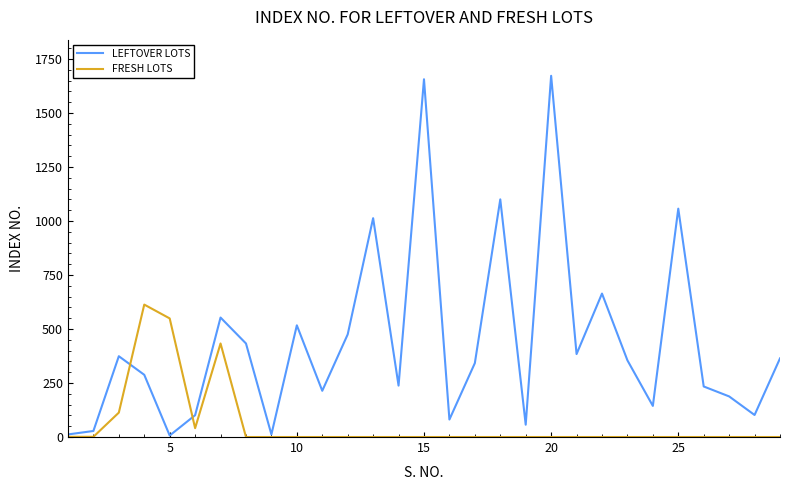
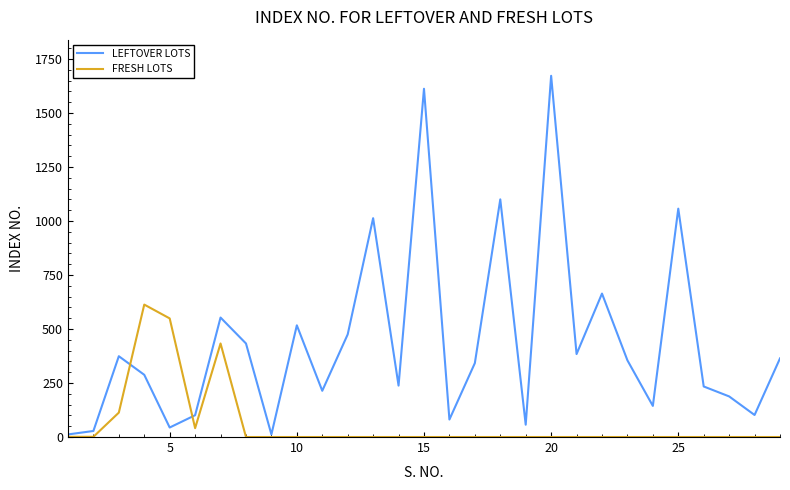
  {
    "LEFTOVER LOTS": {
-     "5": 10,
+     "5": 40,
      "10": 520,
-     "15": 1660,
+     "15": 1610,
      "20": 1670,
      "25": 1060
    },
    "FRESH LOTS": {
      "5": 550,
      "10": 0,
      "15": 0,
      "20": 0,
      "25": 0
    }
  }
